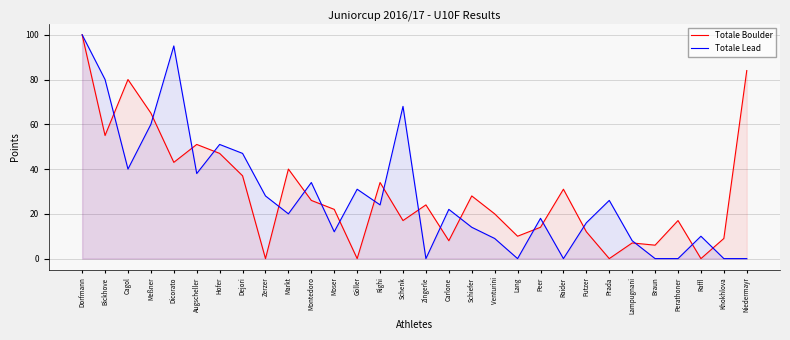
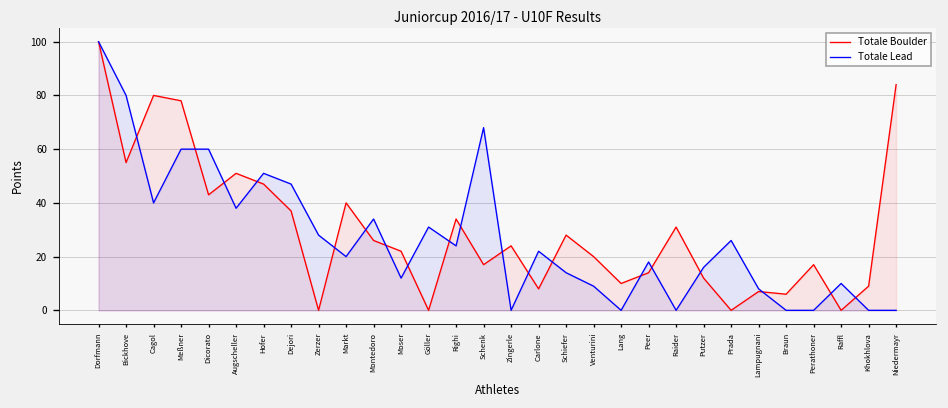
  {
    "Totale Boulder": {
      "Bickhove": 55,
      "Cagol": 80,
-     "Meßner": 65,
+     "Meßner": 78,
      "Dicorato": 43,
      "Augscheller": 51,
      "Hofer": 47,
      "Dejori": 37,
      "Zerzer": 0,
      "Markt": 40,
      "Montedoro": 26,
      "Moser": 22,
      "Göller": 0,
      "Righi": 34,
      "Schenk": 17,
      "Zingerle": 24,
      "Carlone": 8,
      "Schiefer": 28,
      "Venturini": 20,
      "Lang": 10,
      "Peer": 14,
      "Raider": 31,
      "Putzer": 12,
      "Prada": 0,
      "Braun": 6,
      "Perathoner": 17,
      "Raffl": 0,
      "Khokhlova": 9,
      "Niedermayr": 84
    },
    "Totale Lead": {
      "Bickhove": 80,
      "Cagol": 40,
      "Meßner": 60,
-     "Dicorato": 95,
+     "Dicorato": 60,
      "Augscheller": 38,
      "Hofer": 51,
      "Dejori": 47,
      "Zerzer": 28,
      "Markt": 20,
      "Montedoro": 34,
      "Moser": 12,
      "Göller": 31,
      "Righi": 24,
      "Schenk": 68,
      "Zingerle": 0,
      "Carlone": 22,
      "Schiefer": 14,
      "Venturini": 9,
      "Lang": 0,
      "Peer": 18,
      "Raider": 0,
      "Putzer": 16,
      "Prada": 26,
      "Braun": 0,
      "Perathoner": 0,
      "Raffl": 10,
      "Khokhlova": 0,
      "Niedermayr": 0
    }
  }
